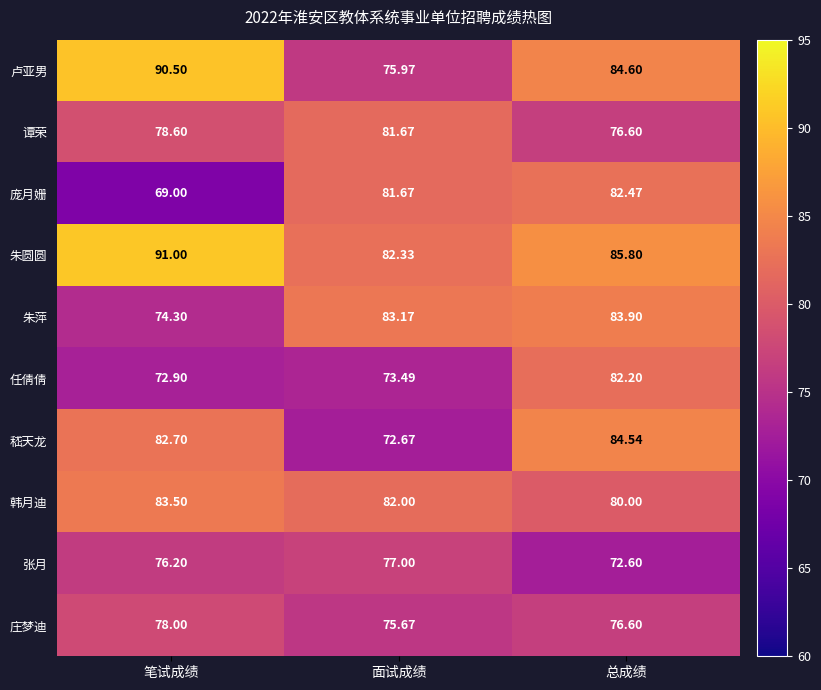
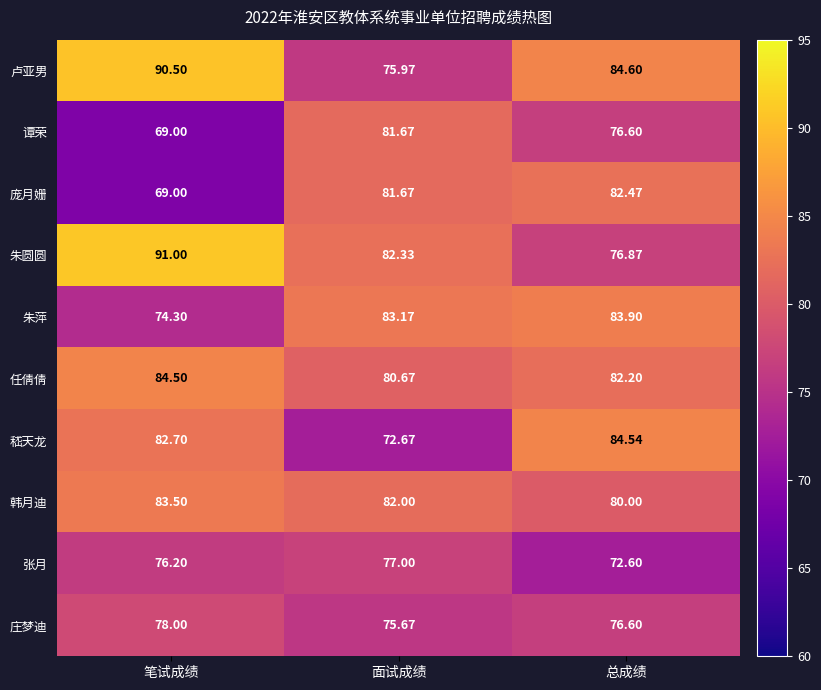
  {
    "卢亚男": {
      "笔试成绩": 90.50,
      "面试成绩": 75.97,
      "总成绩": 84.60
    },
    "谭荣": {
-     "笔试成绩": 78.60,
+     "笔试成绩": 69.00,
      "面试成绩": 81.67,
      "总成绩": 76.60
    },
    "庞月姗": {
      "笔试成绩": 69.00,
      "面试成绩": 81.67,
      "总成绩": 82.47
    },
    "朱圆圆": {
      "笔试成绩": 91.00,
      "面试成绩": 82.33,
-     "总成绩": 85.80
+     "总成绩": 76.87
    },
    "朱萍": {
      "笔试成绩": 74.30,
      "面试成绩": 83.17,
      "总成绩": 83.90
    },
    "任倩倩": {
-     "笔试成绩": 72.90,
-     "面试成绩": 73.49,
+     "笔试成绩": 84.50,
+     "面试成绩": 80.67,
      "总成绩": 82.20
    },
    "嵇天龙": {
      "笔试成绩": 82.70,
      "面试成绩": 72.67,
      "总成绩": 84.54
    },
    "韩月迪": {
      "笔试成绩": 83.50,
      "面试成绩": 82.00,
      "总成绩": 80.00
    },
    "张月": {
      "笔试成绩": 76.20,
      "面试成绩": 77.00,
      "总成绩": 72.60
    },
    "庄梦迪": {
      "笔试成绩": 78.00,
      "面试成绩": 75.67,
      "总成绩": 76.60
    }
  }
